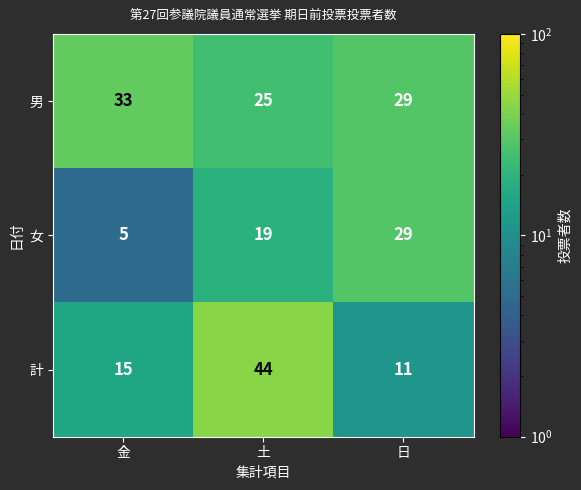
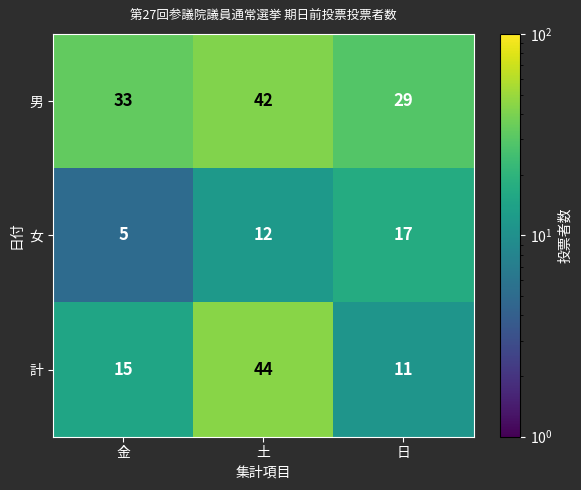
  {
    "男": {
      "金": 33,
-     "土": 25,
+     "土": 42,
      "日": 29
    },
    "女": {
      "金": 5,
-     "土": 19,
-     "日": 29
+     "土": 12,
+     "日": 17
    },
    "計": {
      "金": 15,
      "土": 44,
      "日": 11
    }
  }
